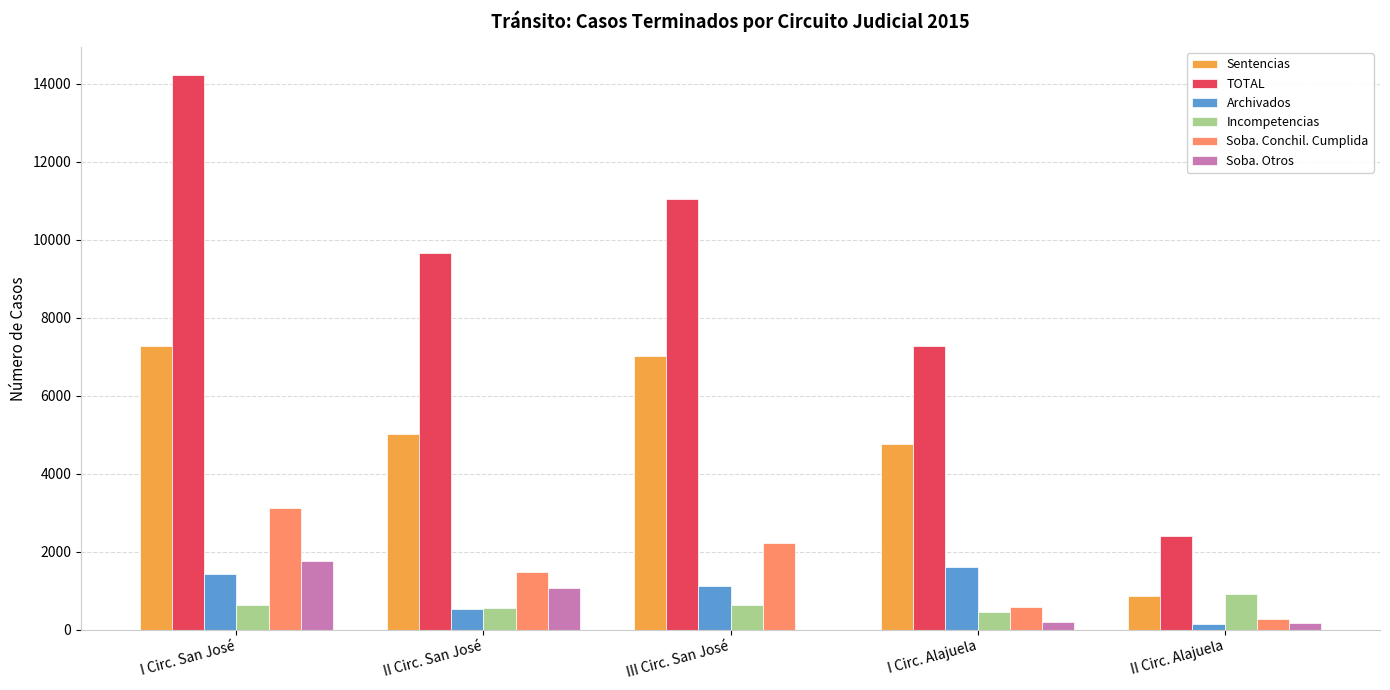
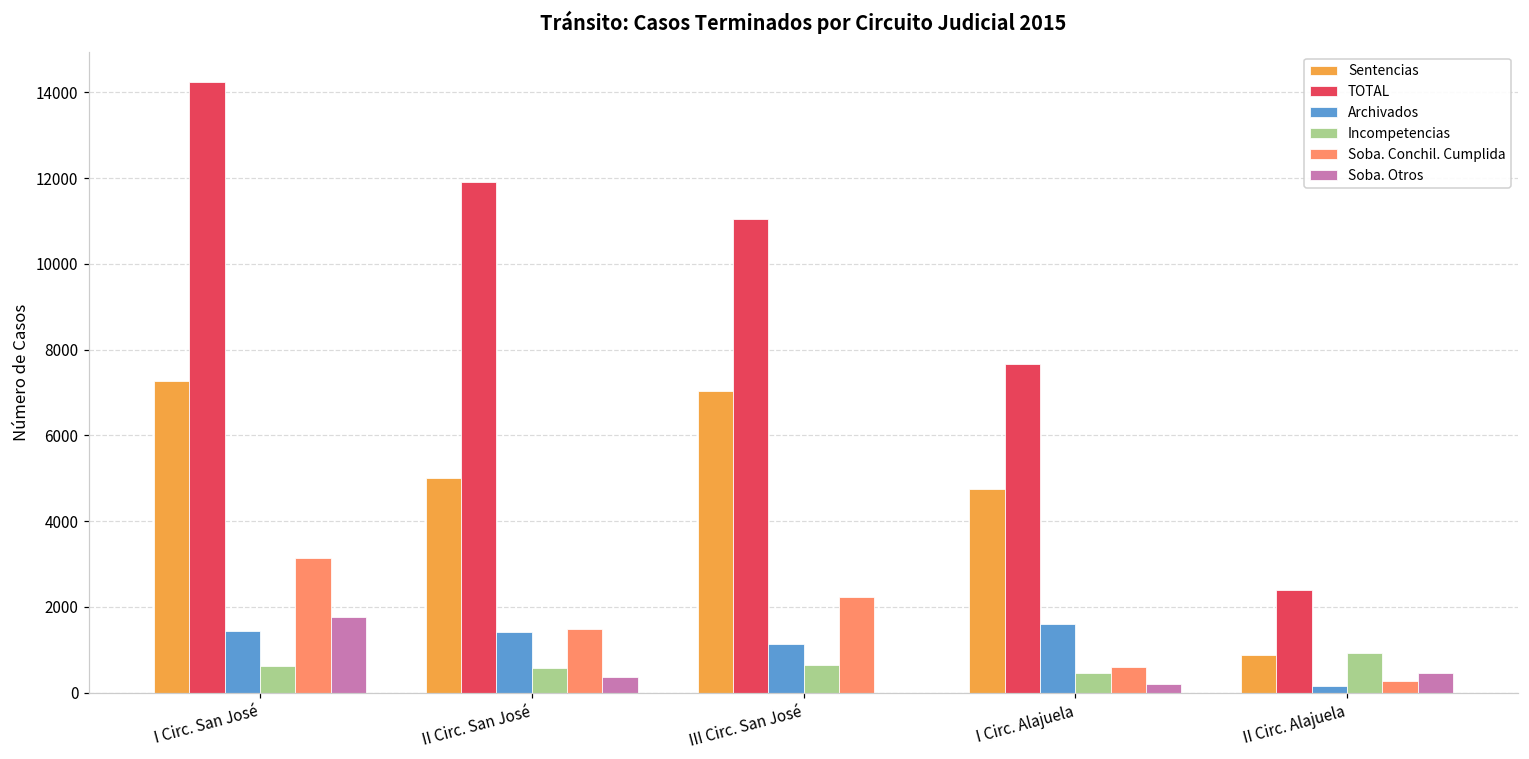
  {
    "TOTAL": {
      "I Circ. San José": 14200,
-     "II Circ. San José": 9700,
+     "II Circ. San José": 11900,
      "III Circ. San José": 11000,
-     "I Circ. Alajuela": 7300,
+     "I Circ. Alajuela": 7700,
      "II Circ. Alajuela": 2400
    },
    "Archivados": {
      "I Circ. San José": 1400,
-     "II Circ. San José": 500,
+     "II Circ. San José": 1400,
      "III Circ. San José": 1100,
      "I Circ. Alajuela": 1600,
      "II Circ. Alajuela": 100
    },
    "Incompetencias": {
      "I Circ. San José": 600,
      "II Circ. San José": 600,
      "III Circ. San José": 600,
      "I Circ. Alajuela": 500,
      "II Circ. Alajuela": 900
    },
    "Soba. Otros": {
      "I Circ. San José": 1800,
-     "II Circ. San José": 1100,
+     "II Circ. San José": 400,
      "III Circ. San José": 0,
      "I Circ. Alajuela": 200,
-     "II Circ. Alajuela": 200
+     "II Circ. Alajuela": 400
    }
  }
